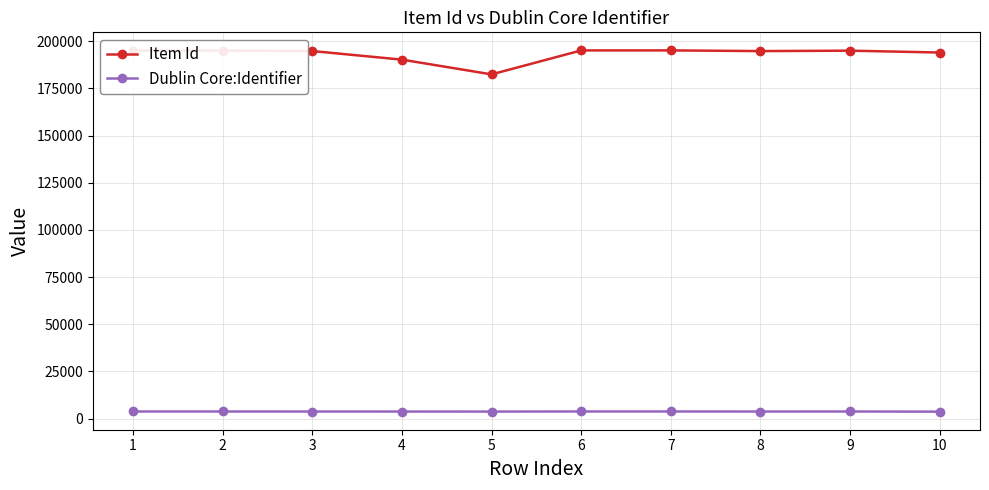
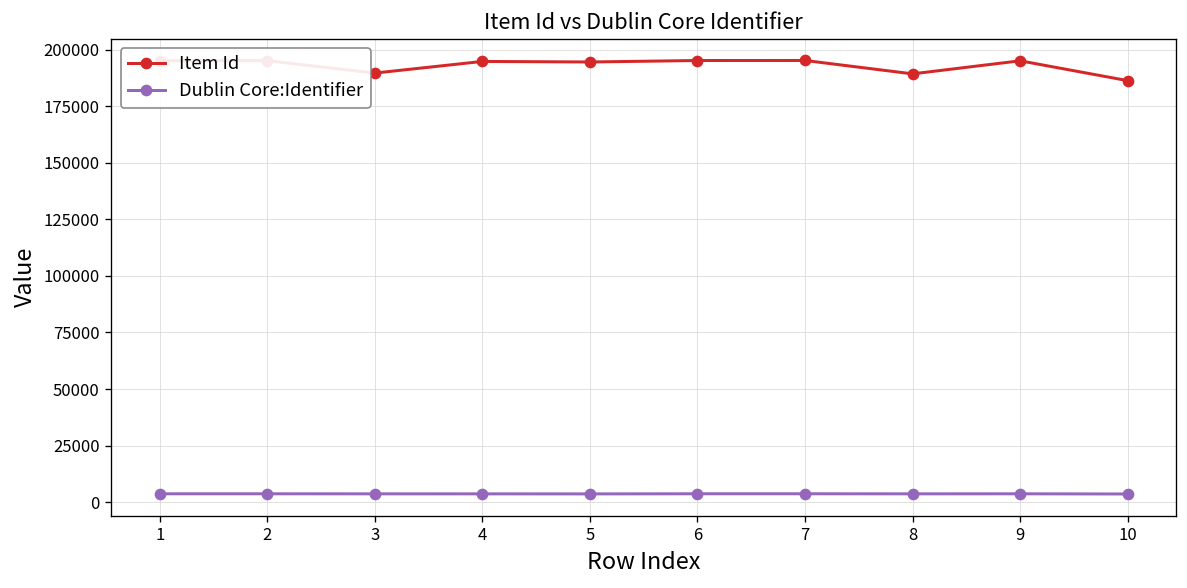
  {
    "Item Id": {
-     "3": 195000,
-     "4": 190000,
-     "5": 182000,
+     "3": 190000,
+     "4": 195000,
+     "5": 194000,
      "6": 195000,
      "7": 195000,
-     "8": 195000,
+     "8": 189000,
      "9": 195000,
-     "10": 194000
+     "10": 186000
    },
    "Dublin Core:Identifier": {
      "1": 4000,
      "2": 4000,
      "3": 4000,
      "4": 4000,
      "5": 4000,
      "6": 4000,
      "7": 4000,
      "8": 4000,
      "9": 4000,
      "10": 4000
    }
  }
